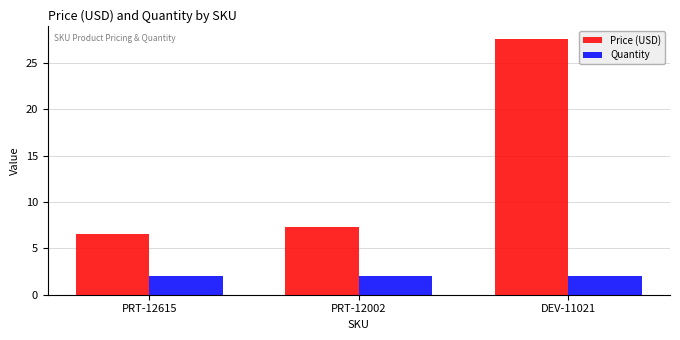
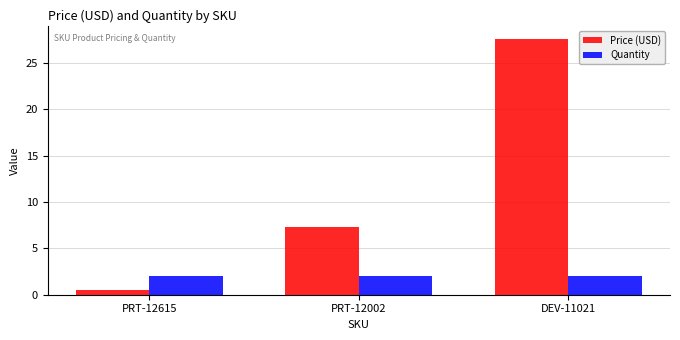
  {
    "Price (USD)": {
-     "PRT-12615": 7,
+     "PRT-12615": 1,
      "PRT-12002": 7,
      "DEV-11021": 28
    },
    "Quantity": {
      "PRT-12615": 2,
      "PRT-12002": 2,
      "DEV-11021": 2
    }
  }
